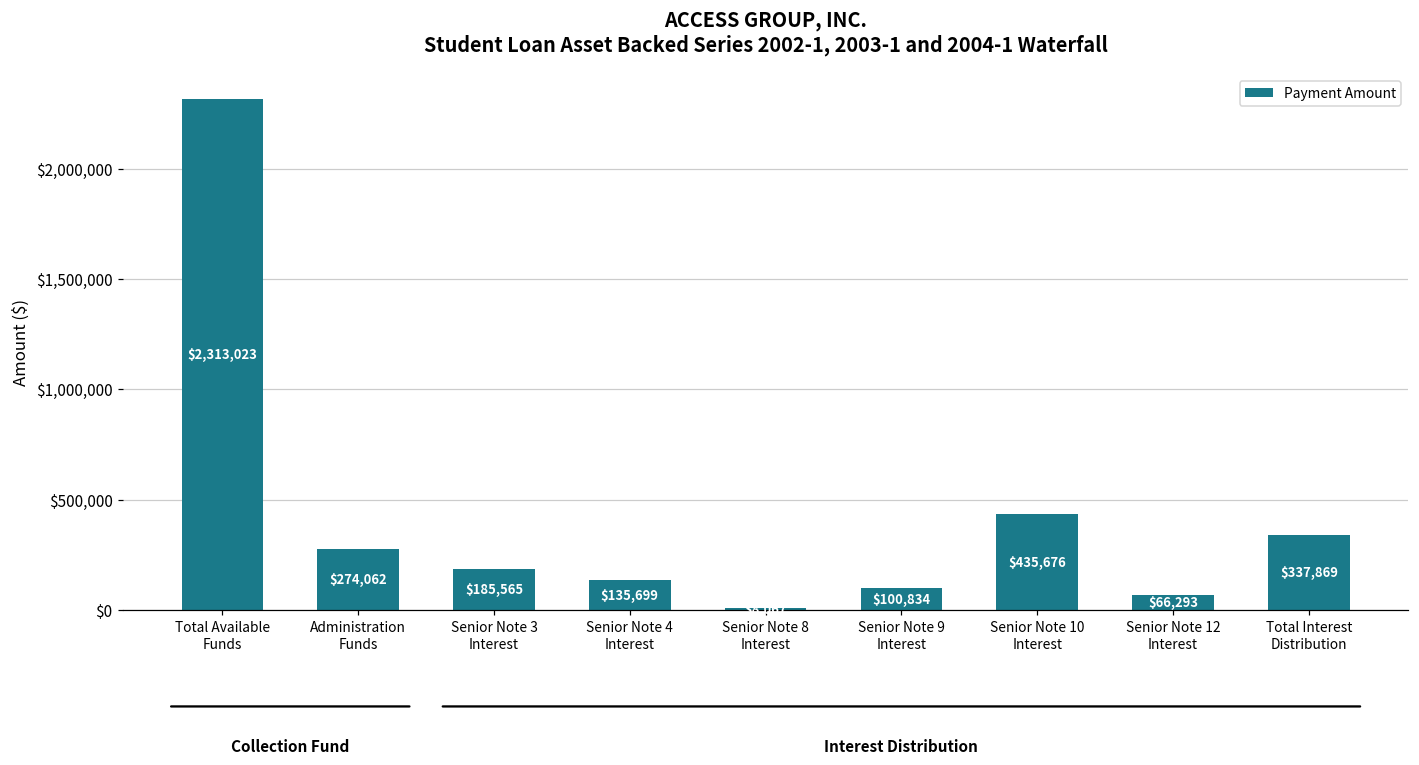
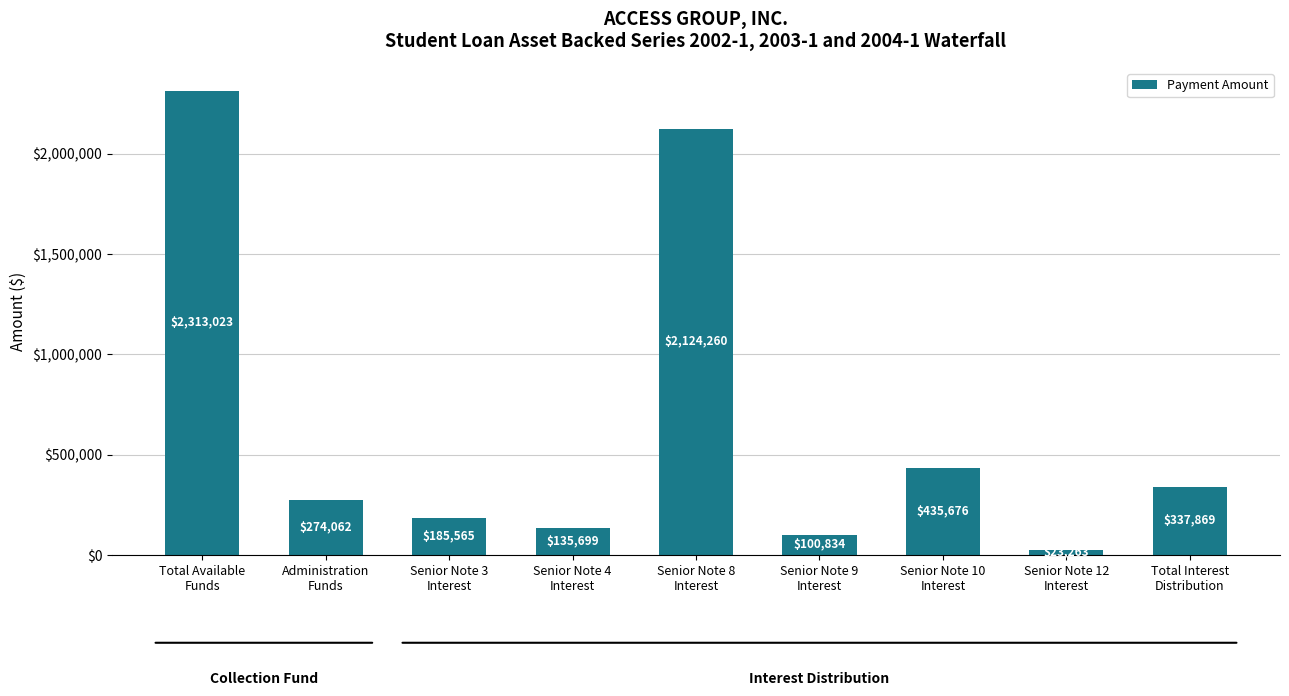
  {
-   "Senior Note 8 Interest": "$10,000",
-   "Senior Note 12 Interest": "$70,000"
+   "Senior Note 8 Interest": "$2,120,000",
+   "Senior Note 12 Interest": "$20,000"
  }
